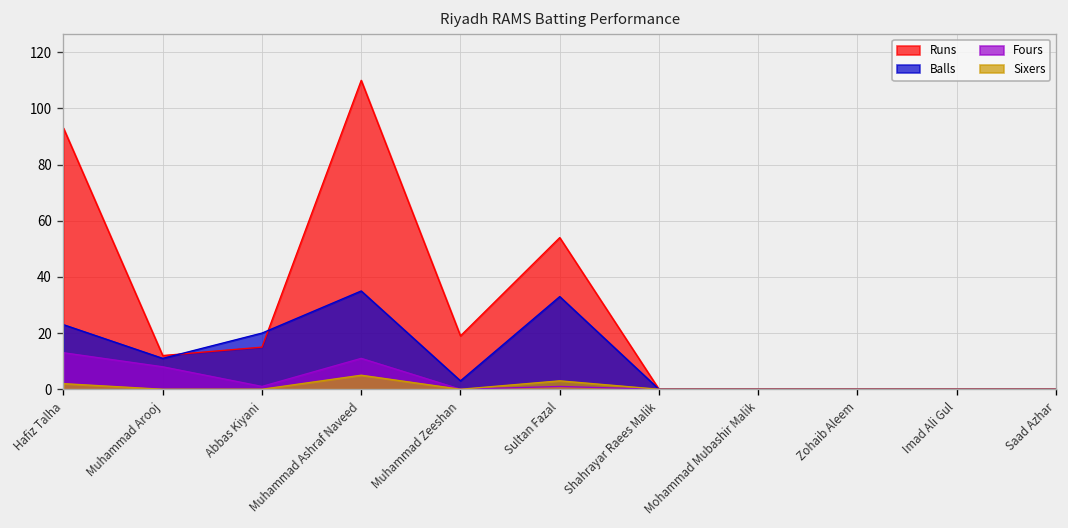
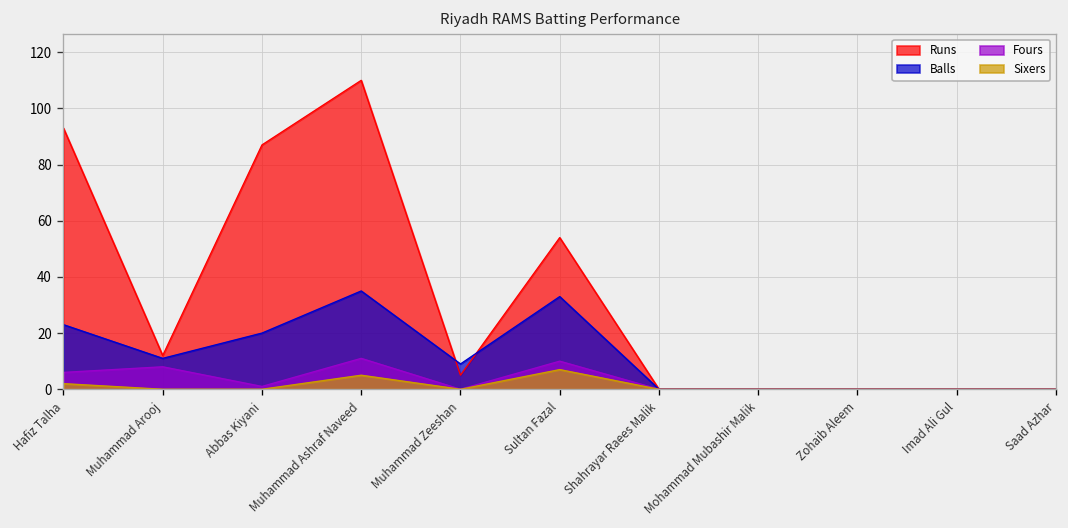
  {
    "Runs": {
      "Hafiz Talha": 93,
-     "Abbas Kiyani": 15,
+     "Abbas Kiyani": 87,
      "Muhammad Ashraf Naveed": 110,
-     "Muhammad Zeeshan": 19,
+     "Muhammad Zeeshan": 5,
      "Sultan Fazal": 54
    },
    "Balls": {
      "Hafiz Talha": 23,
      "Abbas Kiyani": 20,
      "Muhammad Ashraf Naveed": 35,
-     "Muhammad Zeeshan": 3,
+     "Muhammad Zeeshan": 9,
      "Sultan Fazal": 33
    },
    "Fours": {
-     "Hafiz Talha": 13,
+     "Hafiz Talha": 6,
      "Muhammad Arooj": 8,
      "Muhammad Ashraf Naveed": 11,
-     "Sultan Fazal": 1
+     "Sultan Fazal": 10
    },
    "Sixers": {
      "Hafiz Talha": 2,
      "Muhammad Arooj": 0,
      "Muhammad Ashraf Naveed": 5,
-     "Sultan Fazal": 3
+     "Sultan Fazal": 7
    }
  }
